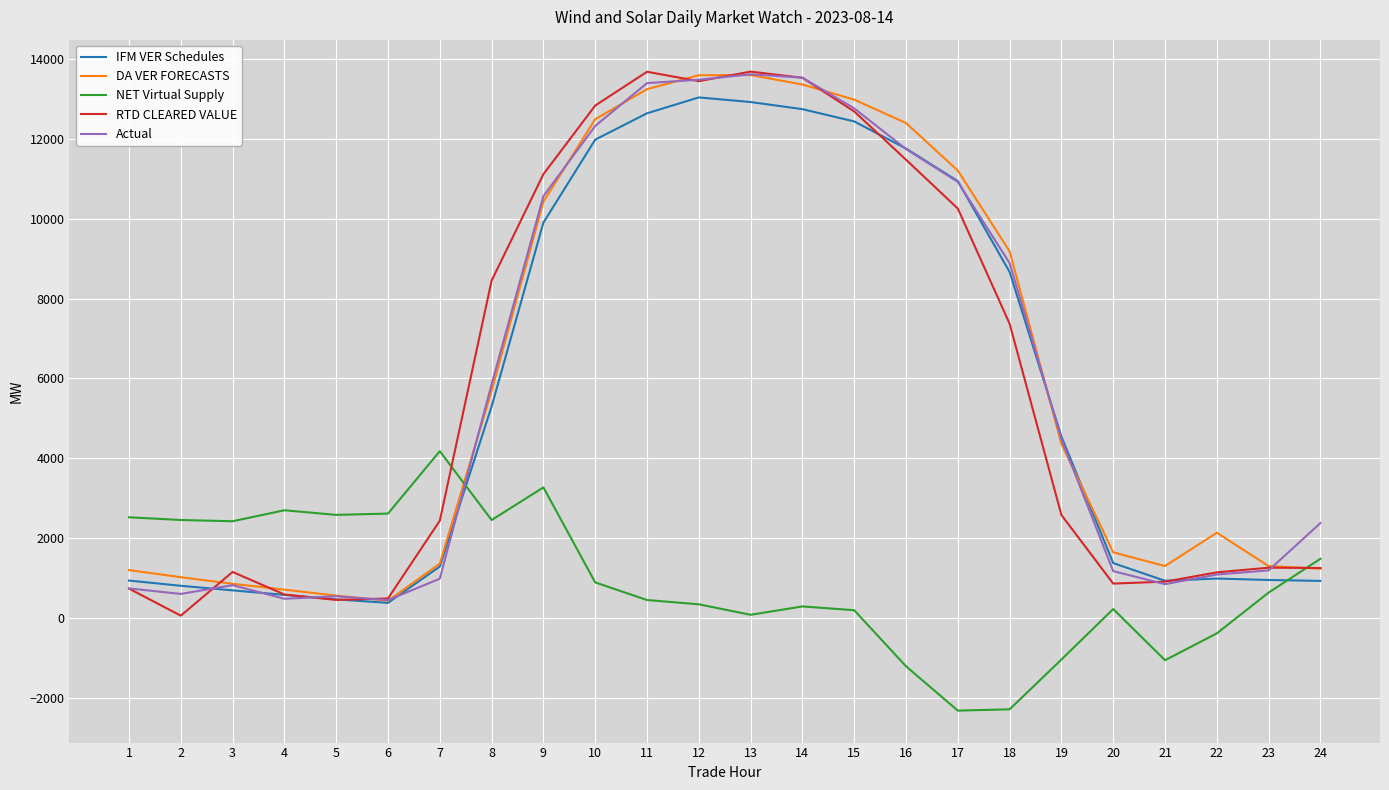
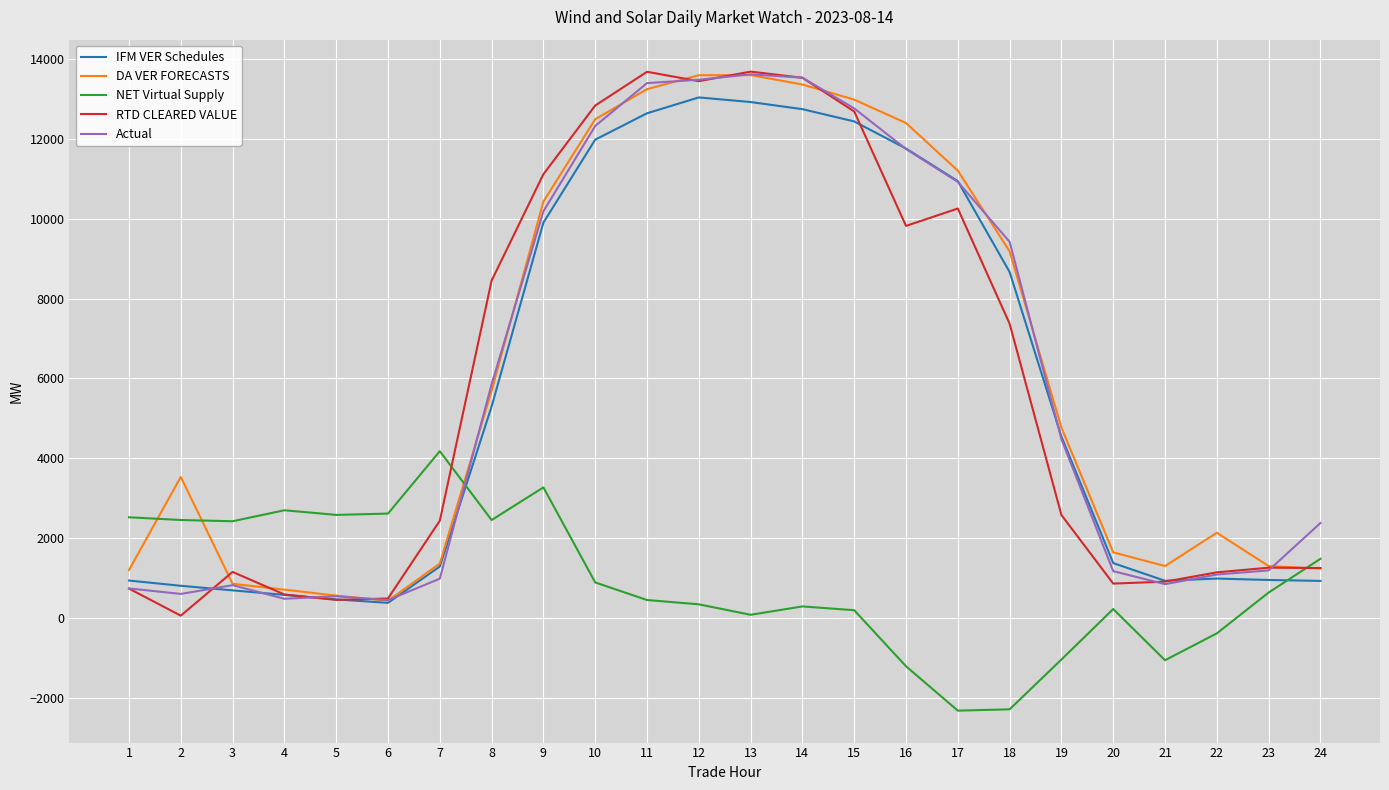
  {
    "IFM VER Schedules": {
      "1": 900,
      "2": 800,
      "3": 700,
      "7": 1300,
      "8": 5300,
      "9": 9900,
      "10": 12000,
      "11": 12600,
      "12": 13000,
      "13": 12900,
      "14": 12700,
      "15": 12400,
      "18": 8700,
      "19": 4500,
      "20": 1400,
      "22": 1000,
      "23": 1000,
      "24": 900
    },
    "DA VER FORECASTS": {
      "1": 1200,
-     "2": 1000,
+     "2": 3500,
      "4": 700,
      "7": 1400,
      "8": 5700,
      "9": 10400,
      "10": 12500,
      "11": 13200,
      "12": 13600,
      "14": 13400,
      "15": 13000,
      "16": 12400,
      "17": 11200,
      "18": 9200,
-     "19": 4400,
+     "19": 4800,
      "20": 1600,
      "21": 1300,
      "22": 2100
    },
    "NET Virtual Supply": {
      "1": 2500,
      "2": 2500,
      "3": 2400,
      "4": 2700,
      "5": 2600,
      "6": 2600,
      "7": 4200,
      "8": 2500,
      "9": 3300,
      "10": 900,
      "11": 400,
      "12": 300,
      "13": 100,
      "14": 300,
      "15": 200,
      "16": -1200,
      "17": -2300,
      "18": -2300,
      "19": -1000,
      "20": 200,
      "21": -1100,
      "22": -400,
      "23": 600,
      "24": 1500
    },
    "RTD CLEARED VALUE": {
      "2": 100,
      "3": 1200,
      "7": 2400,
      "8": 8500,
      "9": 11100,
      "10": 12800,
      "11": 13700,
      "13": 13700,
      "15": 12700,
-     "16": 11500,
+     "16": 9800,
      "17": 10300,
      "18": 7400,
      "19": 2600,
      "20": 900
    },
    "Actual": {
      "2": 600,
      "4": 500,
      "7": 1000,
      "8": 5900,
-     "9": 10600,
+     "9": 10200,
      "10": 12300,
      "11": 13400,
      "15": 12800,
-     "18": 8900,
+     "18": 9400,
      "19": 4500,
      "20": 1200,
      "23": 1200,
      "24": 2400
    }
  }
